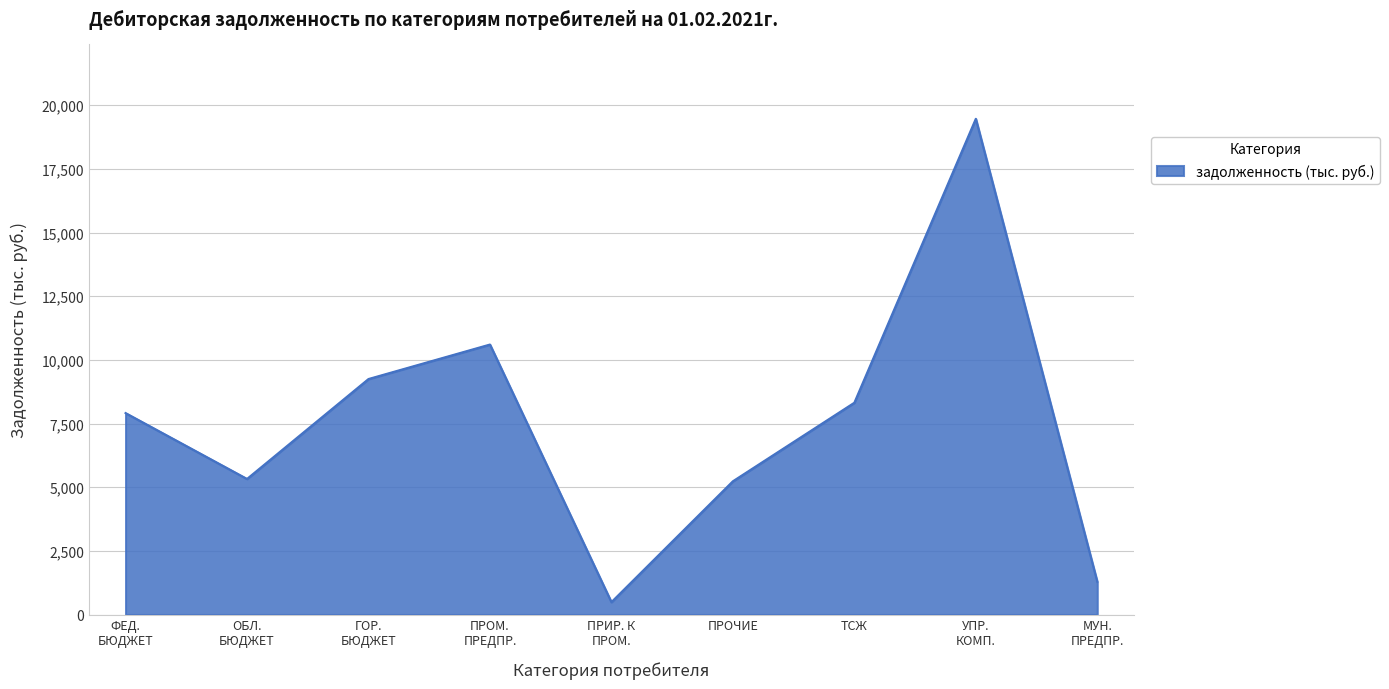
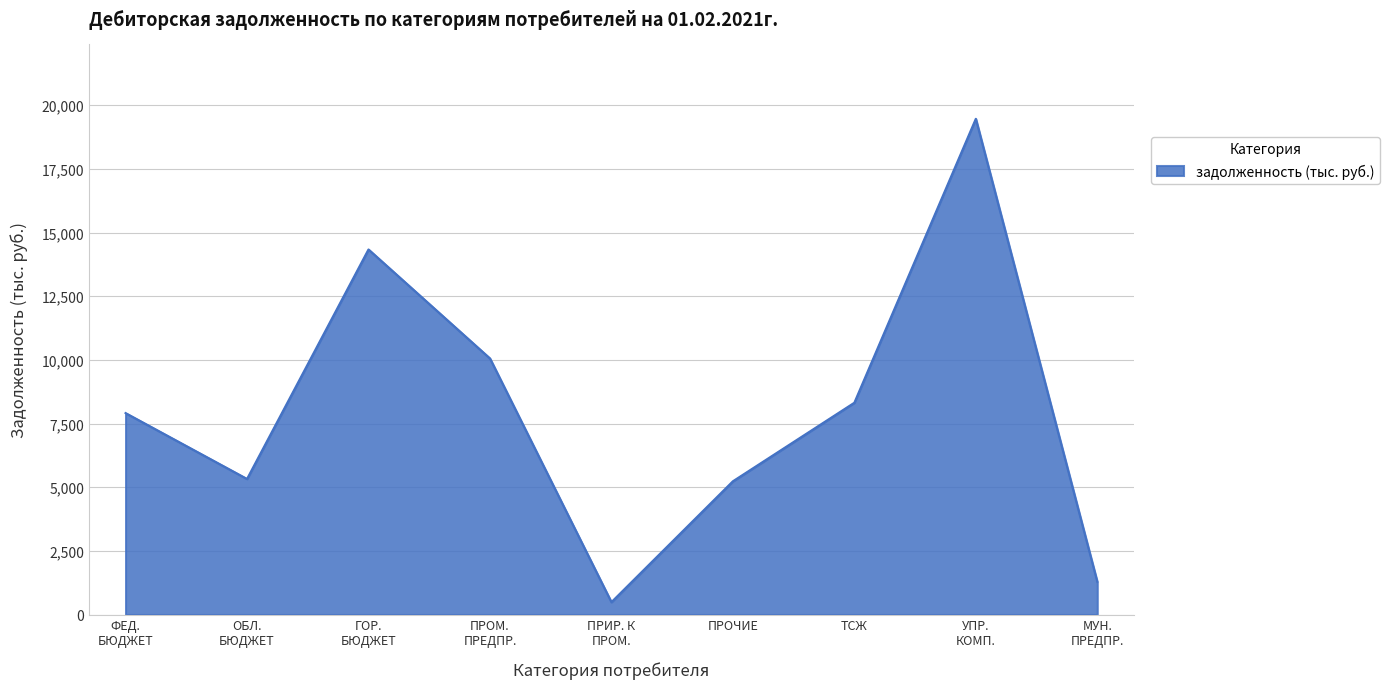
  {
    "ФЕД. БЮДЖЕТ": "7,900",
    "ОБЛ. БЮДЖЕТ": "5,300",
-   "ГОР. БЮДЖЕТ": "9,200",
-   "ПРОМ. ПРЕДПР.": "10,600",
+   "ГОР. БЮДЖЕТ": "14,300",
+   "ПРОМ. ПРЕДПР.": "10,100",
    "ПРИР. К ПРОМ.": "500",
    "ПРОЧИЕ": "5,200",
    "ТСЖ": "8,300",
    "УПР. КОМП.": "19,500",
    "МУН. ПРЕДПР.": "1,300"
  }
